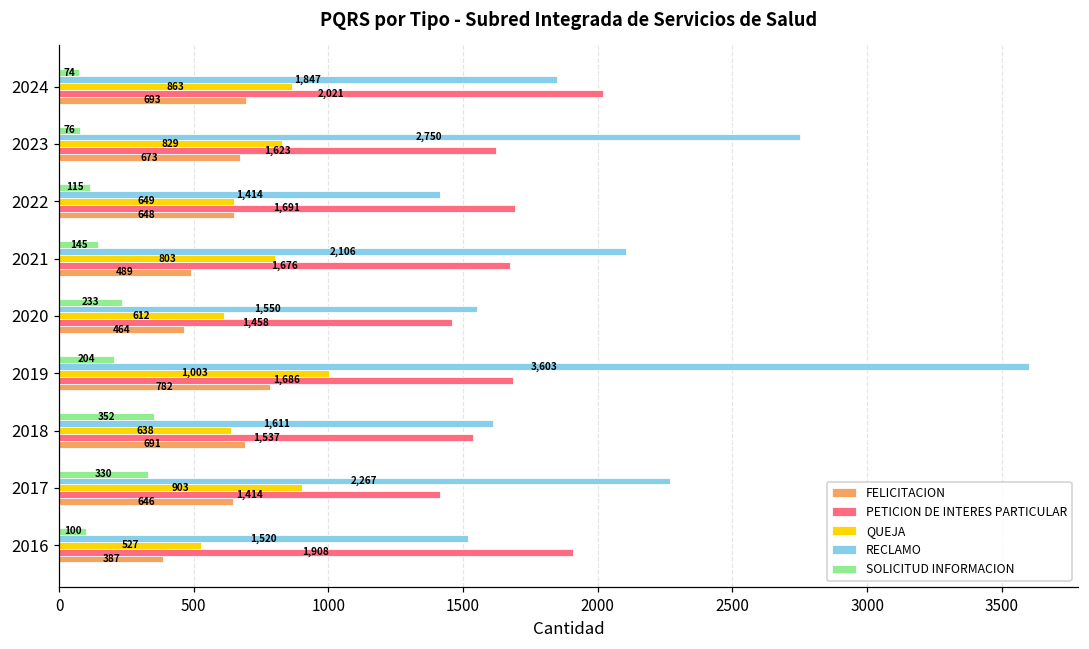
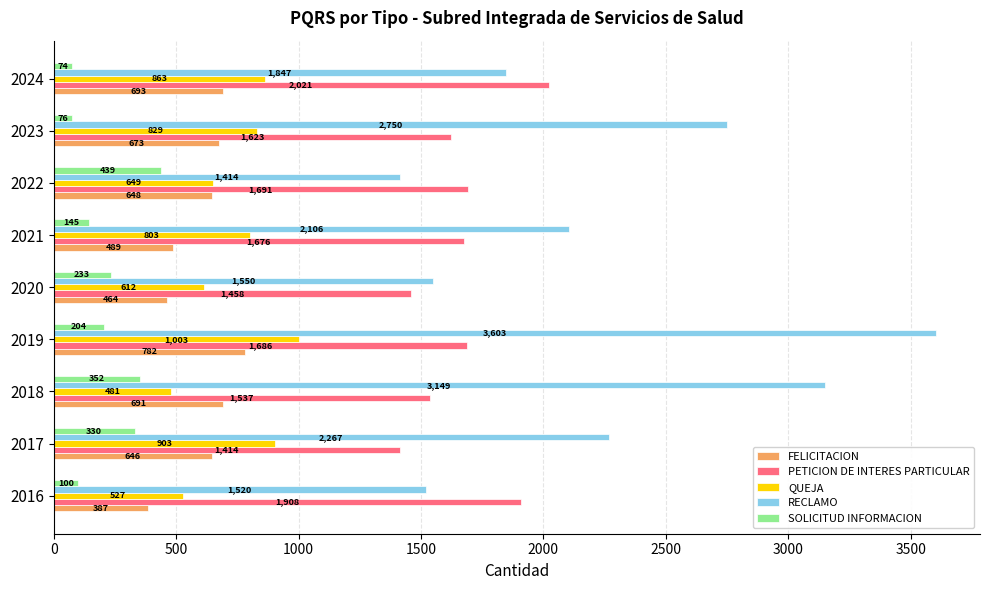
  {
    "FELICITACION": {
      "2024": "693",
      "2023": "673",
      "2022": "648",
      "2021": "489",
      "2020": "464",
      "2019": "782",
      "2018": "691",
      "2017": "646",
      "2016": "387"
    },
    "PETICION DE INTERES PARTICULAR": {
      "2024": "2,021",
      "2023": "1,623",
      "2022": "1,691",
      "2021": "1,676",
      "2020": "1,458",
      "2019": "1,686",
      "2018": "1,537",
      "2017": "1,414",
      "2016": "1,908"
    },
    "QUEJA": {
      "2024": "863",
      "2023": "829",
      "2022": "649",
      "2021": "803",
      "2020": "612",
      "2019": "1,003",
-     "2018": "638",
+     "2018": "481",
      "2017": "903",
      "2016": "527"
    },
    "RECLAMO": {
      "2024": "1,847",
      "2023": "2,750",
      "2022": "1,414",
      "2021": "2,106",
      "2020": "1,550",
      "2019": "3,603",
-     "2018": "1,611",
+     "2018": "3,149",
      "2017": "2,267",
      "2016": "1,520"
    },
    "SOLICITUD INFORMACION": {
      "2024": "74",
      "2023": "76",
-     "2022": "115",
+     "2022": "439",
      "2021": "145",
      "2020": "233",
      "2019": "204",
      "2018": "352",
      "2017": "330",
      "2016": "100"
    }
  }
